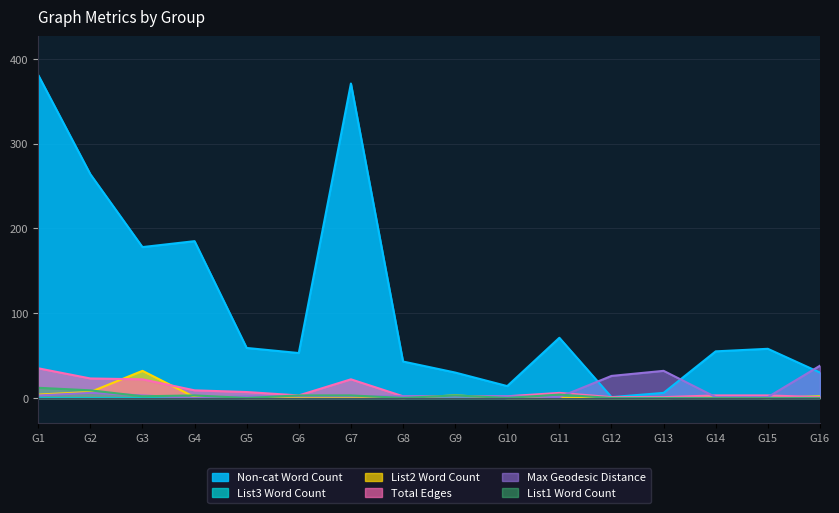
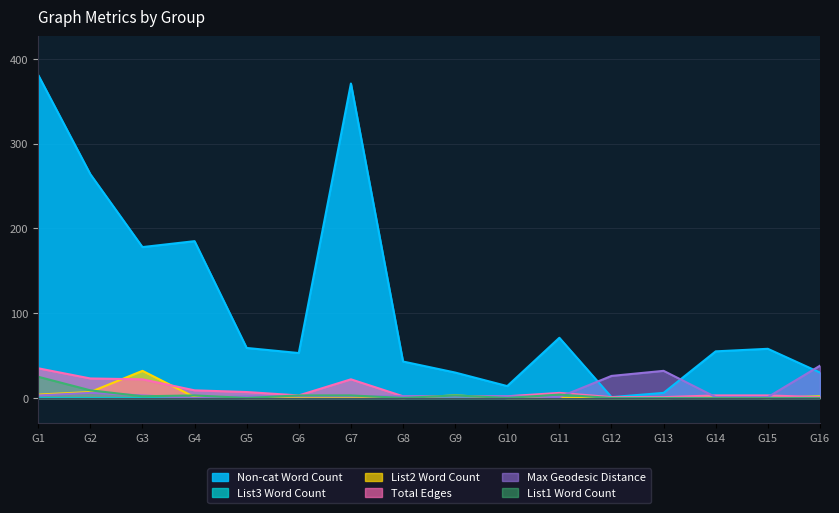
  {
    "List2 Word Count": {
      "G3": 30
    },
    "Total Edges": {
      "G1": 40,
      "G2": 20,
      "G3": 20,
      "G4": 10,
      "G5": 10,
      "G7": 20
    },
    "Max Geodesic Distance": {
      "G12": 30,
      "G13": 30,
      "G16": 40
    },
    "List1 Word Count": {
-     "G1": 10
+     "G1": 30
    }
  }
